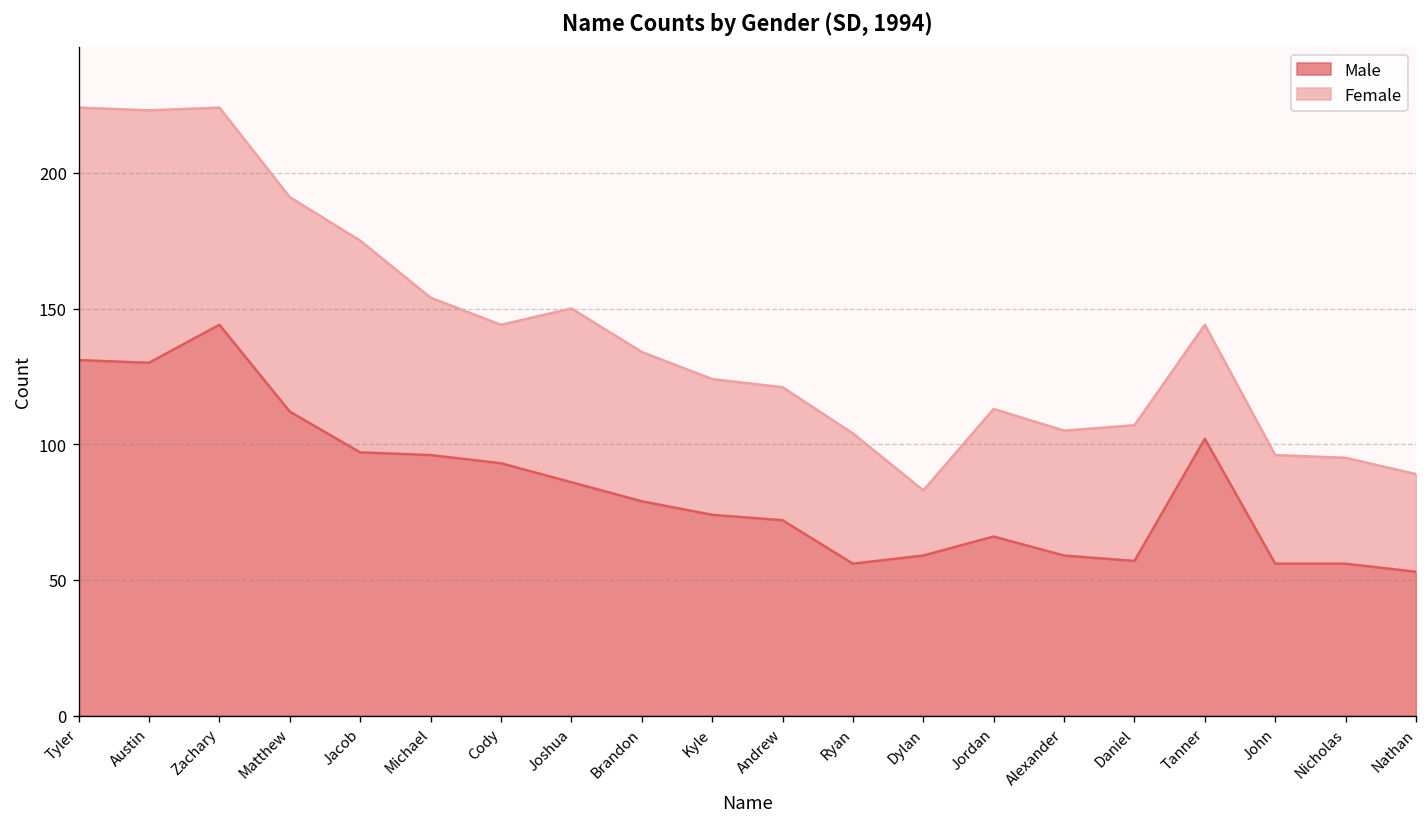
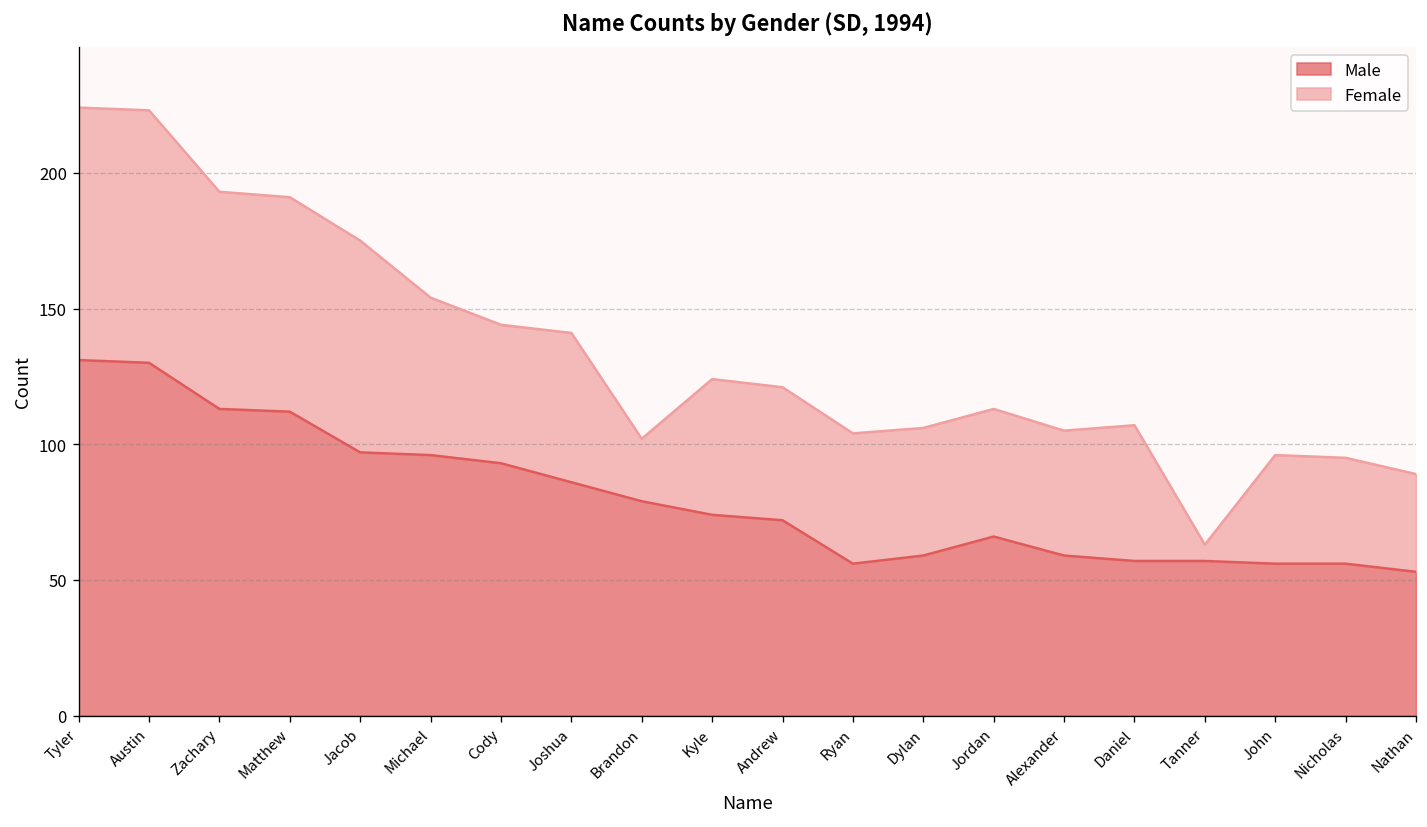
  {
    "Male": {
      "Tyler": 131,
      "Austin": 130,
-     "Zachary": 144,
+     "Zachary": 113,
      "Matthew": 112,
      "Jacob": 97,
      "Michael": 96,
      "Cody": 93,
      "Joshua": 86,
      "Brandon": 79,
      "Kyle": 74,
      "Andrew": 72,
      "Ryan": 56,
      "Dylan": 59,
      "Jordan": 66,
      "Alexander": 59,
      "Daniel": 57,
-     "Tanner": 102,
+     "Tanner": 57,
      "John": 56,
      "Nicholas": 56,
      "Nathan": 53
    },
    "Female": {
      "Tyler": 93,
      "Austin": 93,
      "Zachary": 80,
      "Matthew": 79,
      "Jacob": 78,
      "Michael": 58,
      "Cody": 51,
-     "Joshua": 64,
-     "Brandon": 55,
+     "Joshua": 55,
+     "Brandon": 23,
      "Kyle": 50,
      "Andrew": 49,
      "Ryan": 48,
-     "Dylan": 24,
+     "Dylan": 47,
      "Jordan": 47,
      "Alexander": 46,
      "Daniel": 50,
-     "Tanner": 42,
+     "Tanner": 6,
      "John": 40,
      "Nicholas": 39,
      "Nathan": 36
    }
  }
